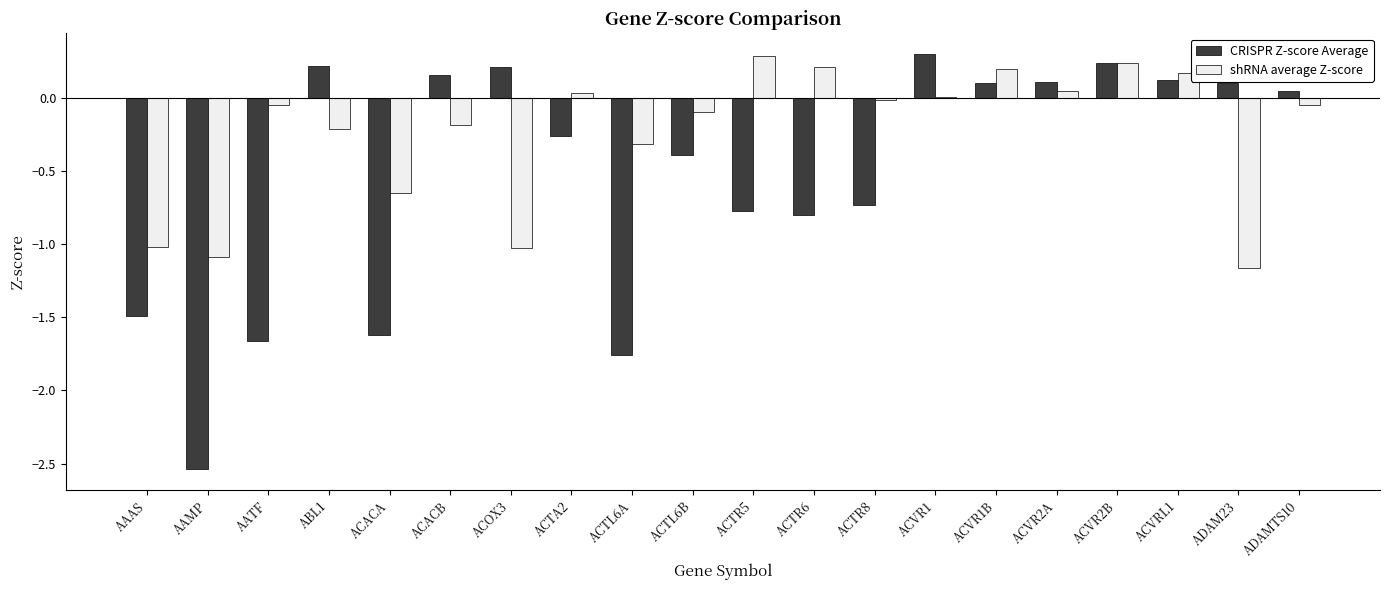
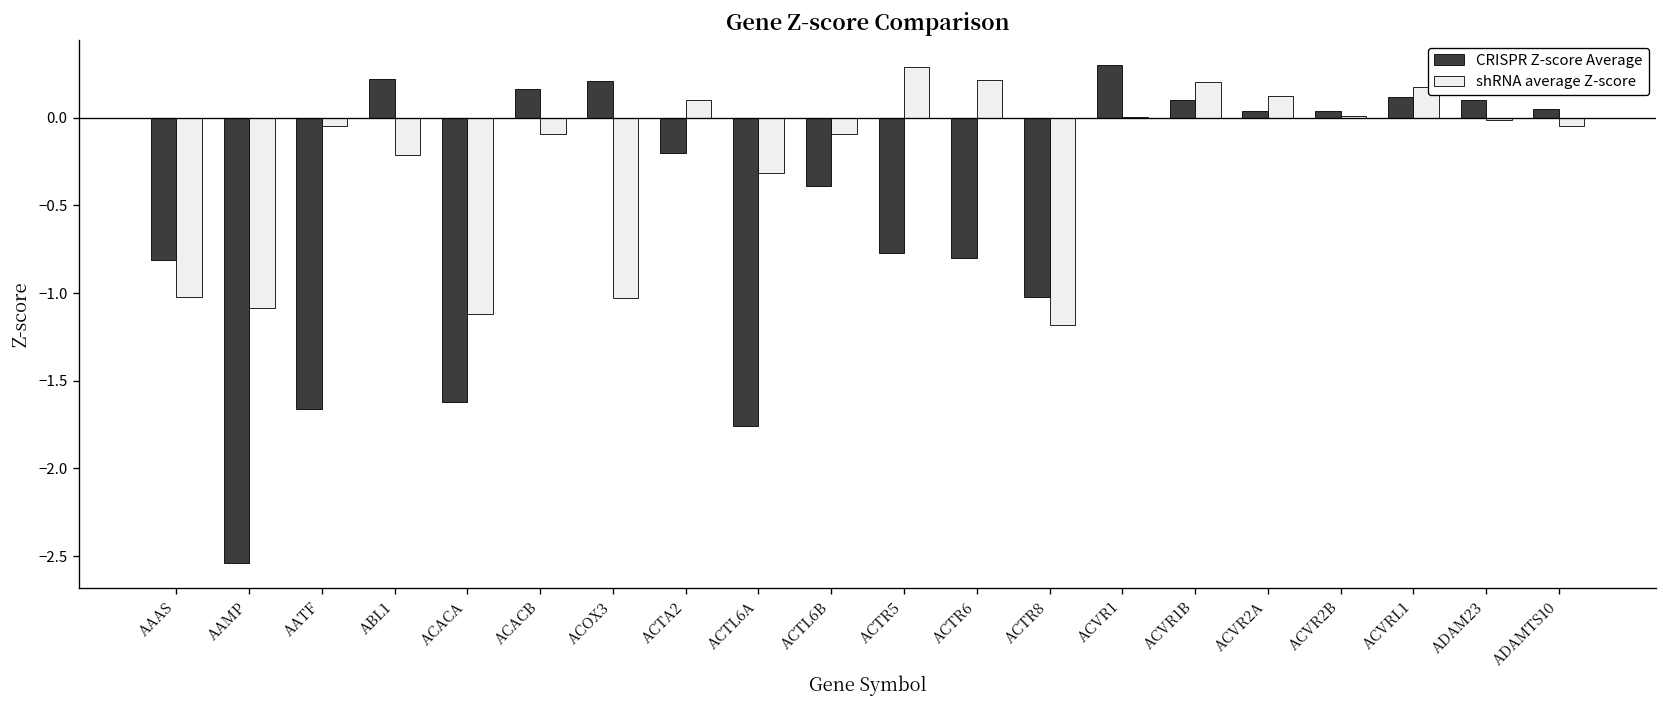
  {
    "CRISPR Z-score Average": {
-     "AAAS": -1.49,
+     "AAAS": -0.81,
      "AAMP": -2.54,
      "AATF": -1.66,
      "ABL1": 0.22,
      "ACACA": -1.62,
      "ACACB": 0.16,
      "ACOX3": 0.21,
-     "ACTA2": -0.26,
+     "ACTA2": -0.20,
      "ACTL6A": -1.76,
      "ACTL6B": -0.39,
      "ACTR5": -0.77,
      "ACTR6": -0.80,
-     "ACTR8": -0.73,
+     "ACTR8": -1.02,
      "ACVR1": 0.30,
      "ACVR1B": 0.10,
-     "ACVR2A": 0.11,
-     "ACVR2B": 0.24,
+     "ACVR2A": 0.04,
+     "ACVR2B": 0.04,
      "ACVRL1": 0.12,
      "ADAM23": 0.10,
      "ADAMTS10": 0.05
    },
    "shRNA average Z-score": {
      "AAAS": -1.02,
      "AAMP": -1.09,
      "AATF": -0.05,
      "ABL1": -0.21,
-     "ACACA": -0.65,
-     "ACACB": -0.19,
+     "ACACA": -1.12,
+     "ACACB": -0.09,
      "ACOX3": -1.03,
-     "ACTA2": 0.03,
+     "ACTA2": 0.10,
      "ACTL6A": -0.31,
      "ACTL6B": -0.09,
      "ACTR5": 0.29,
      "ACTR6": 0.21,
-     "ACTR8": -0.02,
+     "ACTR8": -1.18,
      "ACVR1B": 0.20,
-     "ACVR2A": 0.05,
-     "ACVR2B": 0.24,
+     "ACVR2A": 0.12,
+     "ACVR2B": 0.01,
      "ACVRL1": 0.17,
-     "ADAM23": -1.16,
+     "ADAM23": -0.01,
      "ADAMTS10": -0.05
    }
  }
